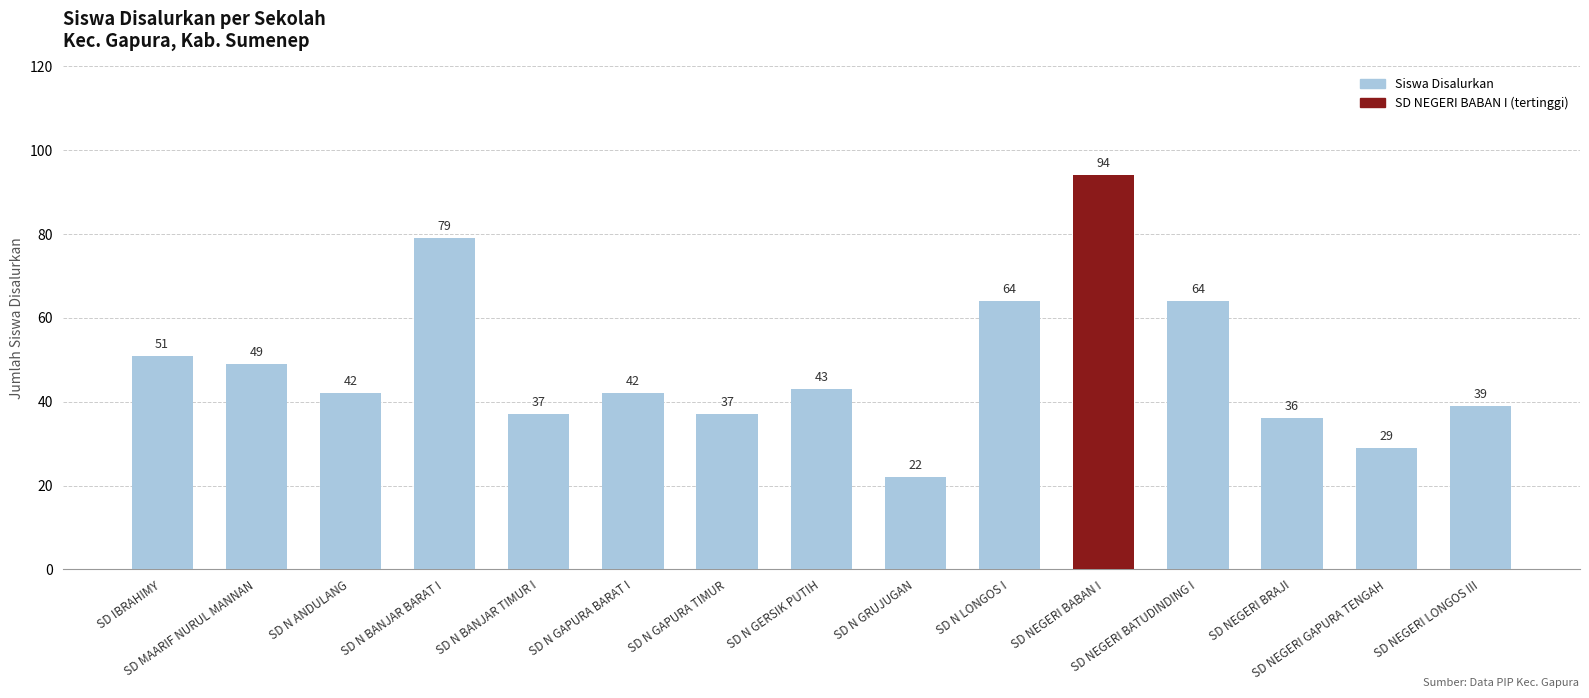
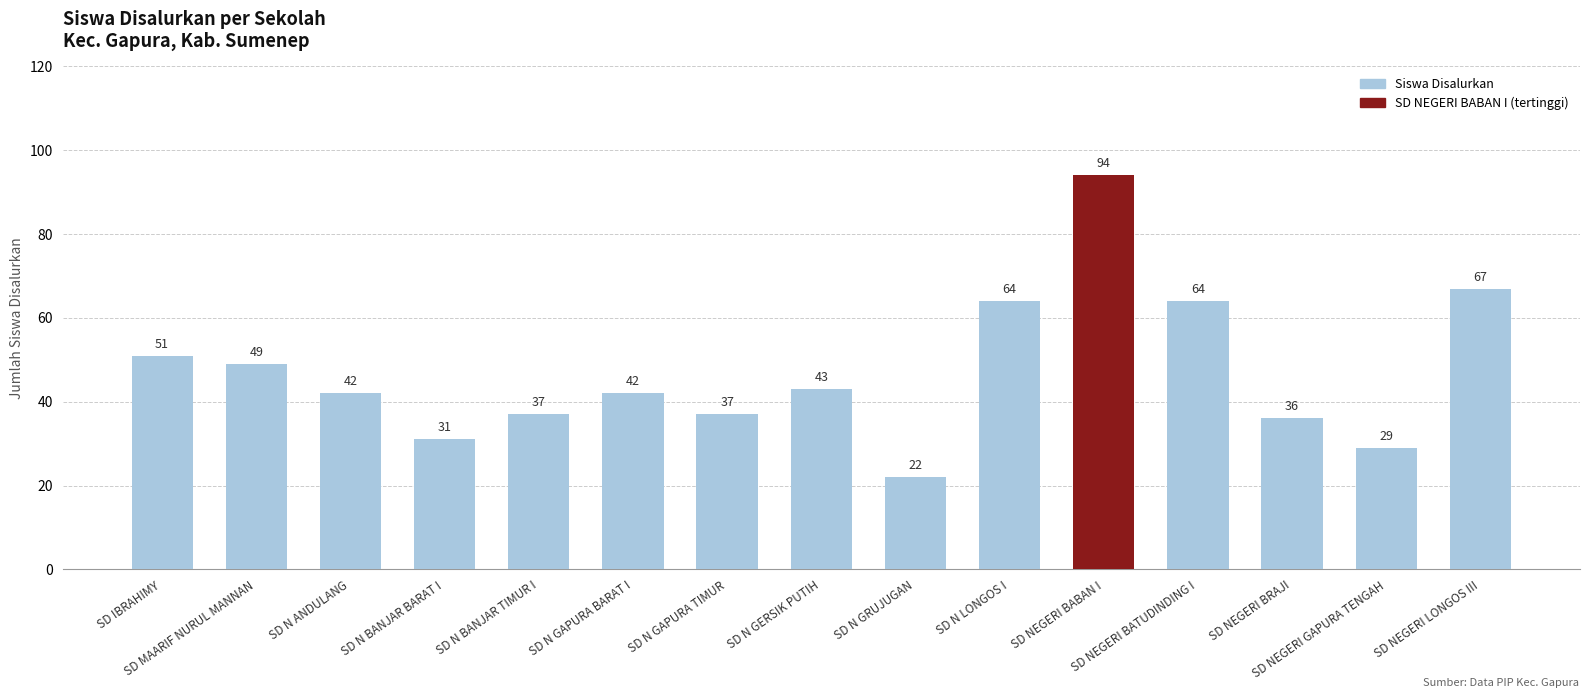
  {
    "SD IBRAHIMY": 51,
    "SD MAARIF NURUL MANNAN": 49,
    "SD N ANDULANG": 42,
-   "SD N BANJAR BARAT I": 79,
+   "SD N BANJAR BARAT I": 31,
    "SD N BANJAR TIMUR I": 37,
    "SD N GAPURA BARAT I": 42,
    "SD N GAPURA TIMUR": 37,
    "SD N GERSIK PUTIH": 43,
    "SD N GRUJUGAN": 22,
    "SD N LONGOS I": 64,
    "SD NEGERI BABAN I": 94,
    "SD NEGERI BATUDINDING I": 64,
    "SD NEGERI BRAJI": 36,
    "SD NEGERI GAPURA TENGAH": 29,
-   "SD NEGERI LONGOS III": 39
+   "SD NEGERI LONGOS III": 67
  }
